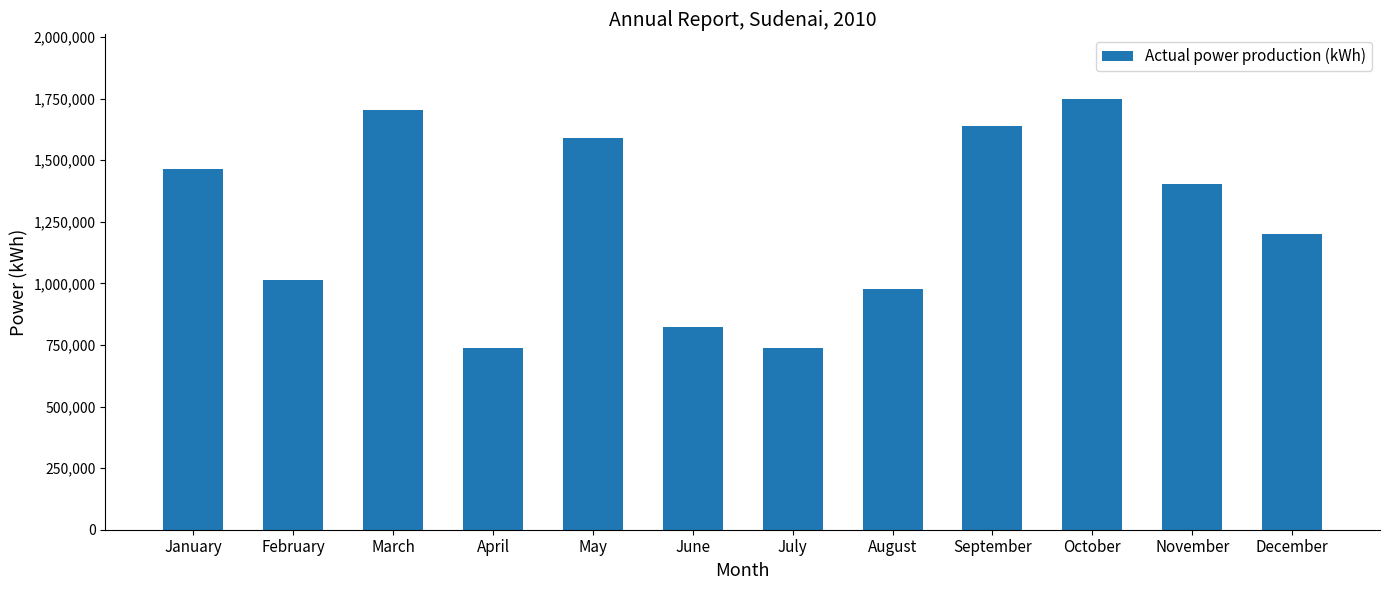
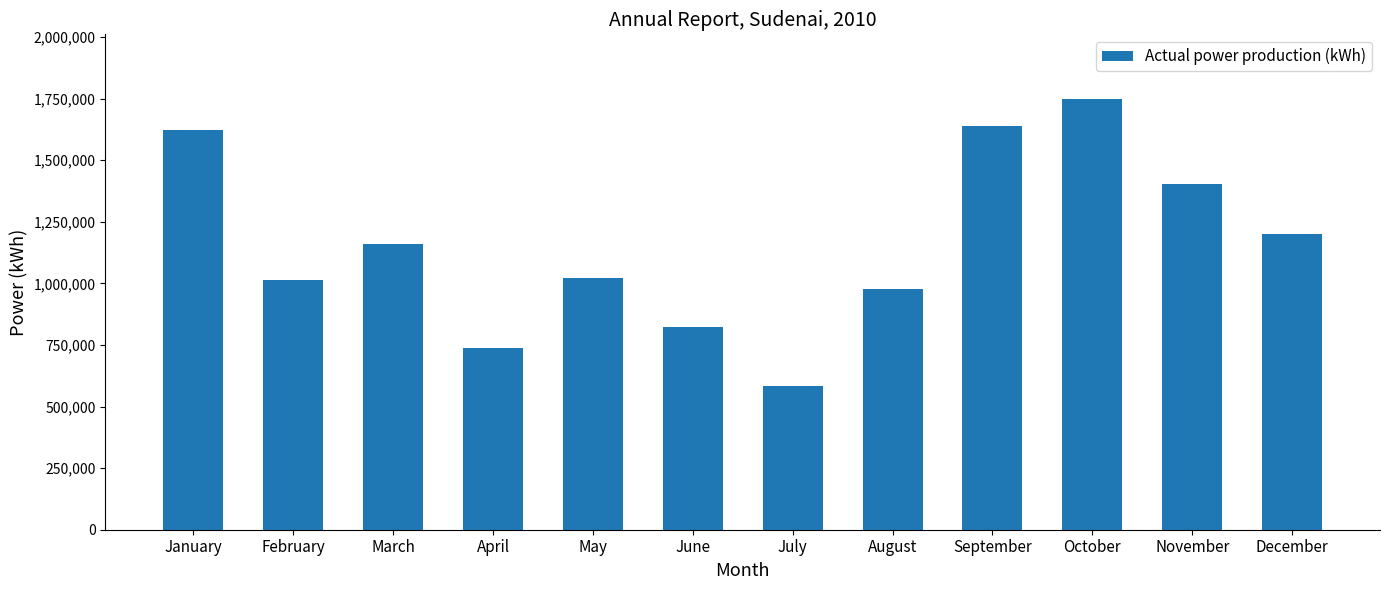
  {
-   "January": "1,460,000",
+   "January": "1,620,000",
    "February": "1,010,000",
-   "March": "1,700,000",
+   "March": "1,160,000",
    "April": "740,000",
-   "May": "1,590,000",
+   "May": "1,020,000",
    "June": "820,000",
-   "July": "740,000",
+   "July": "580,000",
    "August": "980,000",
    "September": "1,640,000",
    "October": "1,750,000",
    "November": "1,400,000",
    "December": "1,200,000"
  }
